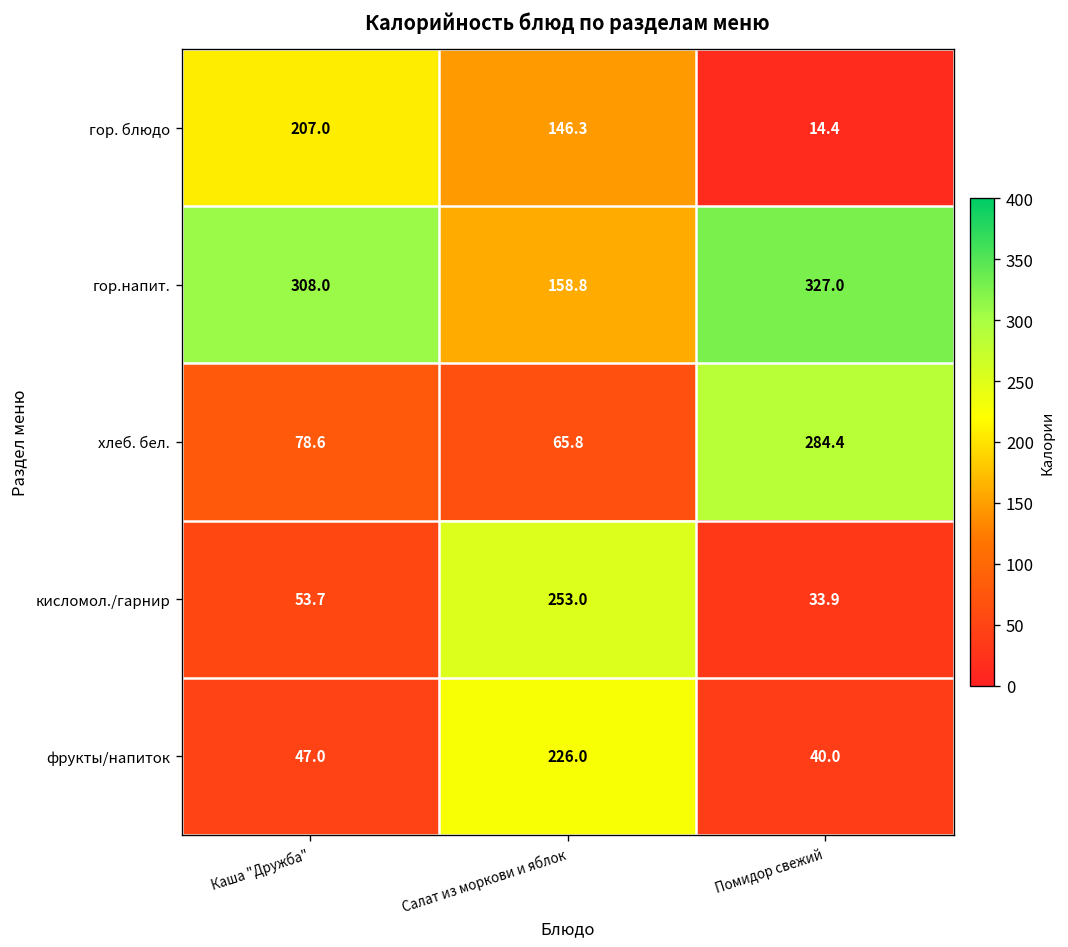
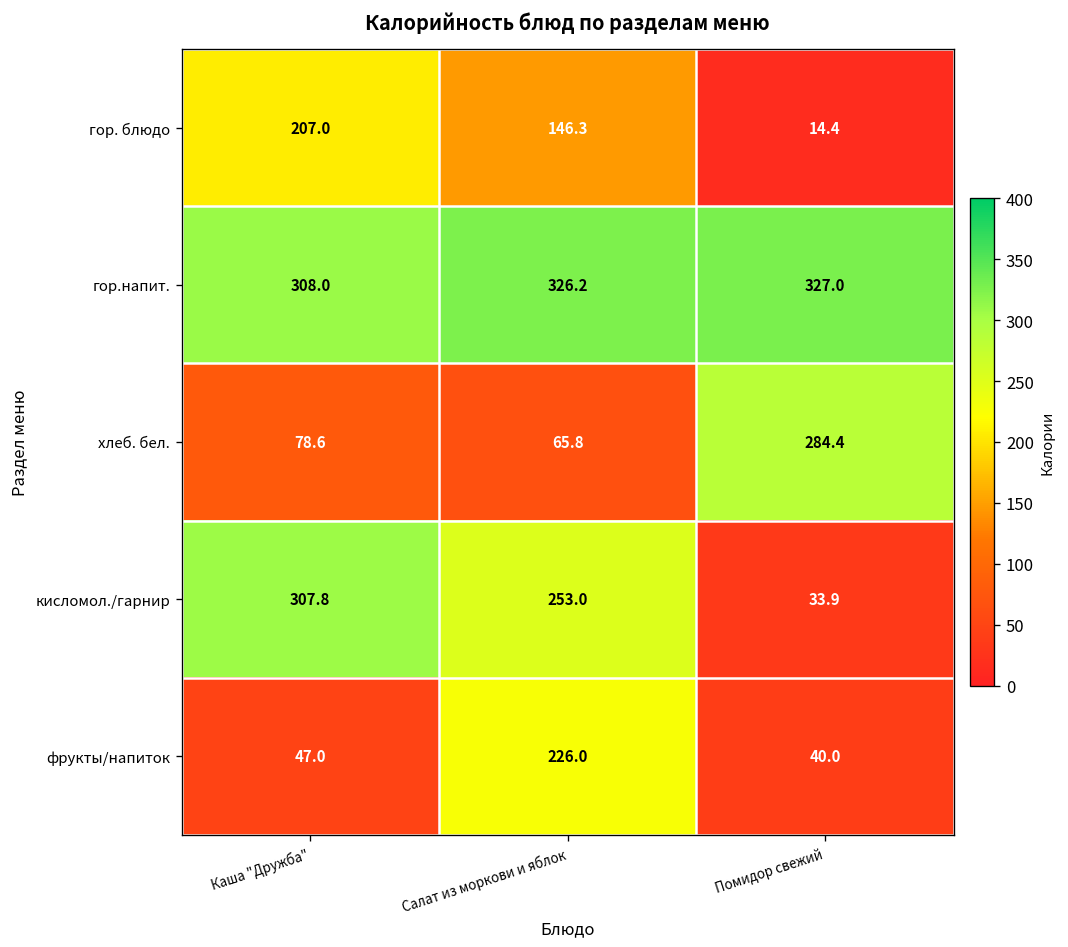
  {
    "гор. блюдо": {
      "Каша \"Дружба\"": 207.0,
      "Салат из моркови и яблок": 146.3,
      "Помидор свежий": 14.4
    },
    "гор.напит.": {
      "Каша \"Дружба\"": 308.0,
-     "Салат из моркови и яблок": 158.8,
+     "Салат из моркови и яблок": 326.2,
      "Помидор свежий": 327.0
    },
    "хлеб. бел.": {
      "Каша \"Дружба\"": 78.6,
      "Салат из моркови и яблок": 65.8,
      "Помидор свежий": 284.4
    },
    "кисломол./гарнир": {
-     "Каша \"Дружба\"": 53.7,
+     "Каша \"Дружба\"": 307.8,
      "Салат из моркови и яблок": 253.0,
      "Помидор свежий": 33.9
    },
    "фрукты/напиток": {
      "Каша \"Дружба\"": 47.0,
      "Салат из моркови и яблок": 226.0,
      "Помидор свежий": 40.0
    }
  }
